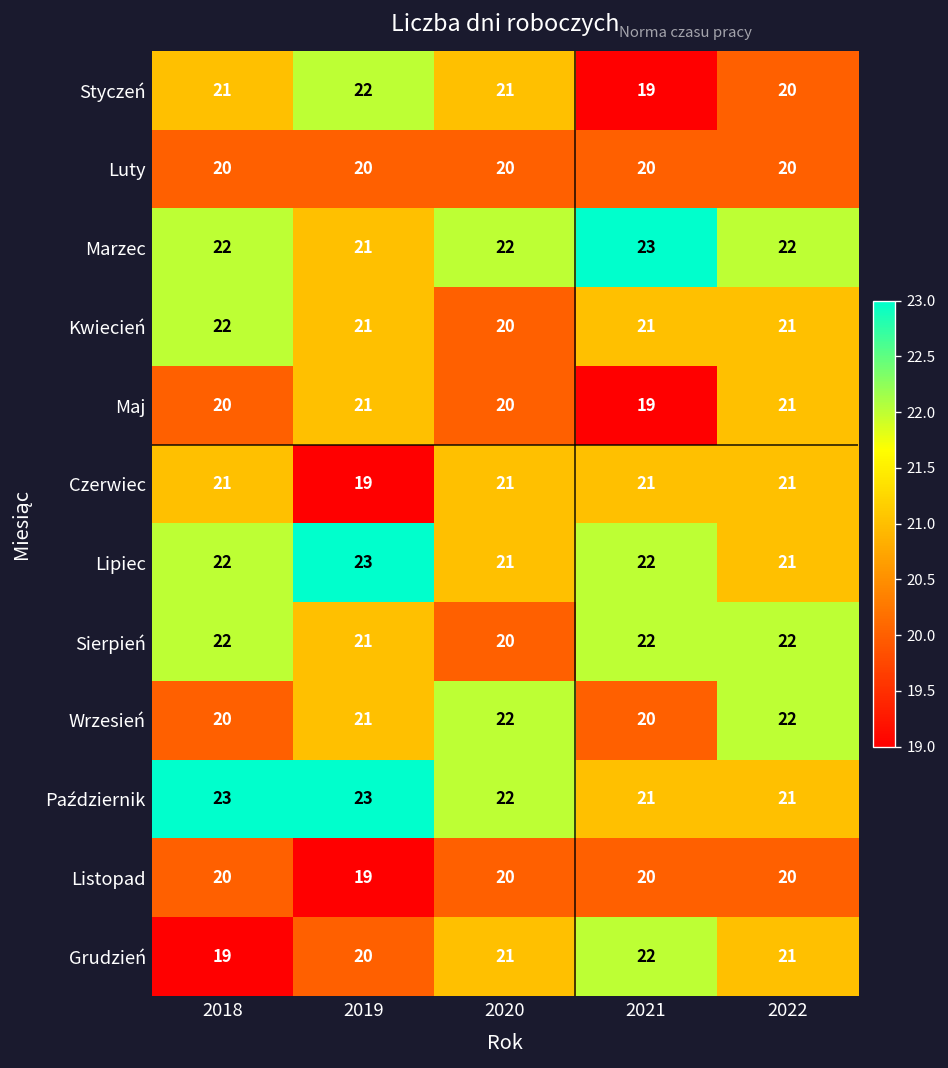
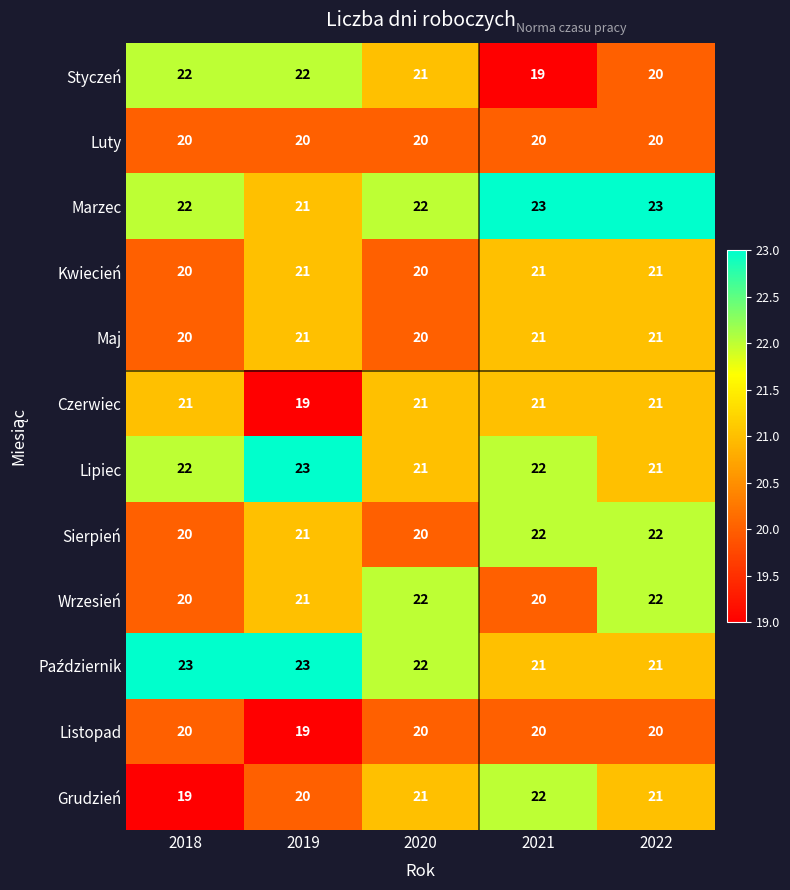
  {
    "Styczeń": {
-     "2018": 21,
+     "2018": 22,
      "2019": 22,
      "2020": 21,
      "2021": 19,
      "2022": 20
    },
    "Luty": {
      "2018": 20,
      "2019": 20,
      "2020": 20,
      "2021": 20,
      "2022": 20
    },
    "Marzec": {
      "2018": 22,
      "2019": 21,
      "2020": 22,
      "2021": 23,
-     "2022": 22
+     "2022": 23
    },
    "Kwiecień": {
-     "2018": 22,
+     "2018": 20,
      "2019": 21,
      "2020": 20,
      "2021": 21,
      "2022": 21
    },
    "Maj": {
      "2018": 20,
      "2019": 21,
      "2020": 20,
-     "2021": 19,
+     "2021": 21,
      "2022": 21
    },
    "Czerwiec": {
      "2018": 21,
      "2019": 19,
      "2020": 21,
      "2021": 21,
      "2022": 21
    },
    "Lipiec": {
      "2018": 22,
      "2019": 23,
      "2020": 21,
      "2021": 22,
      "2022": 21
    },
    "Sierpień": {
-     "2018": 22,
+     "2018": 20,
      "2019": 21,
      "2020": 20,
      "2021": 22,
      "2022": 22
    },
    "Wrzesień": {
      "2018": 20,
      "2019": 21,
      "2020": 22,
      "2021": 20,
      "2022": 22
    },
    "Październik": {
      "2018": 23,
      "2019": 23,
      "2020": 22,
      "2021": 21,
      "2022": 21
    },
    "Listopad": {
      "2018": 20,
      "2019": 19,
      "2020": 20,
      "2021": 20,
      "2022": 20
    },
    "Grudzień": {
      "2018": 19,
      "2019": 20,
      "2020": 21,
      "2021": 22,
      "2022": 21
    }
  }
